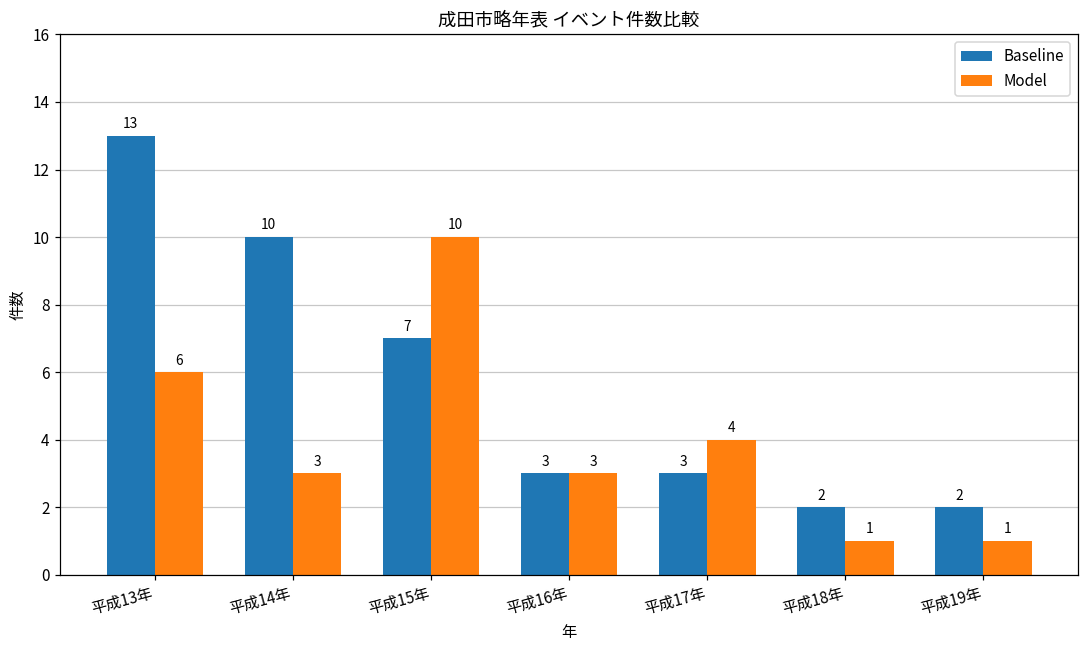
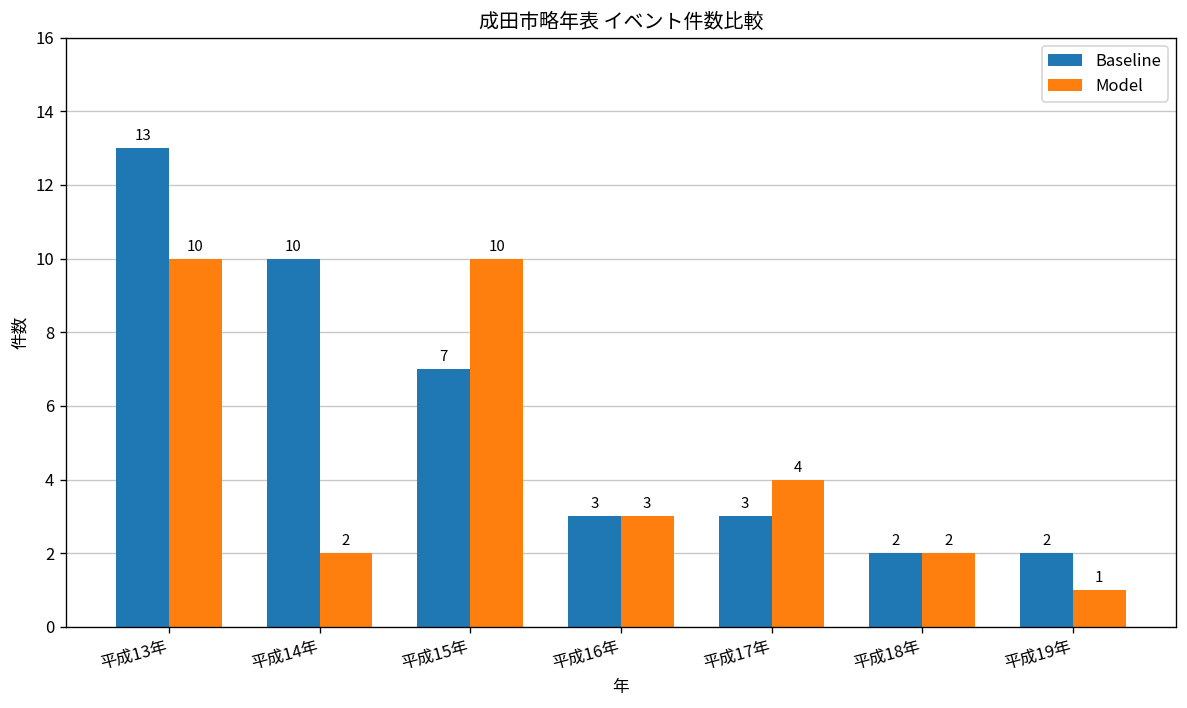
  {
    "Baseline": {
      "平成13年": 13,
      "平成14年": 10,
      "平成15年": 7,
      "平成16年": 3,
      "平成17年": 3,
      "平成18年": 2,
      "平成19年": 2
    },
    "Model": {
-     "平成13年": 6,
-     "平成14年": 3,
+     "平成13年": 10,
+     "平成14年": 2,
      "平成15年": 10,
      "平成16年": 3,
      "平成17年": 4,
-     "平成18年": 1,
+     "平成18年": 2,
      "平成19年": 1
    }
  }
